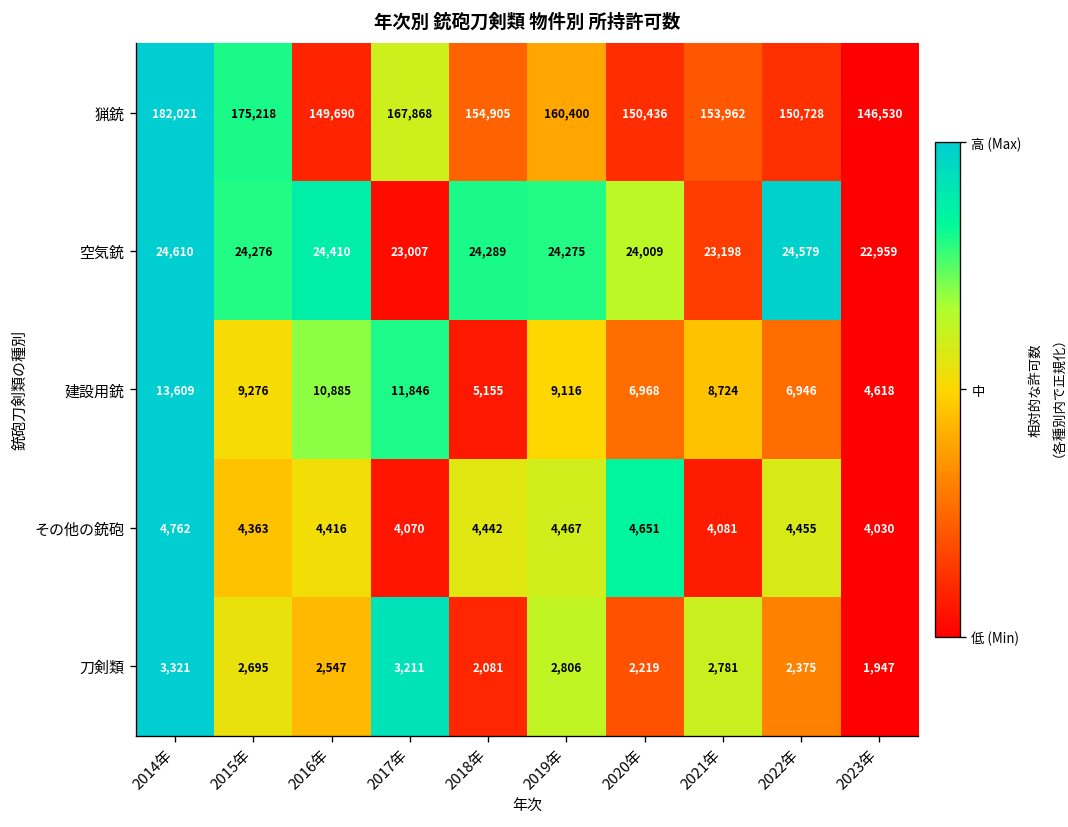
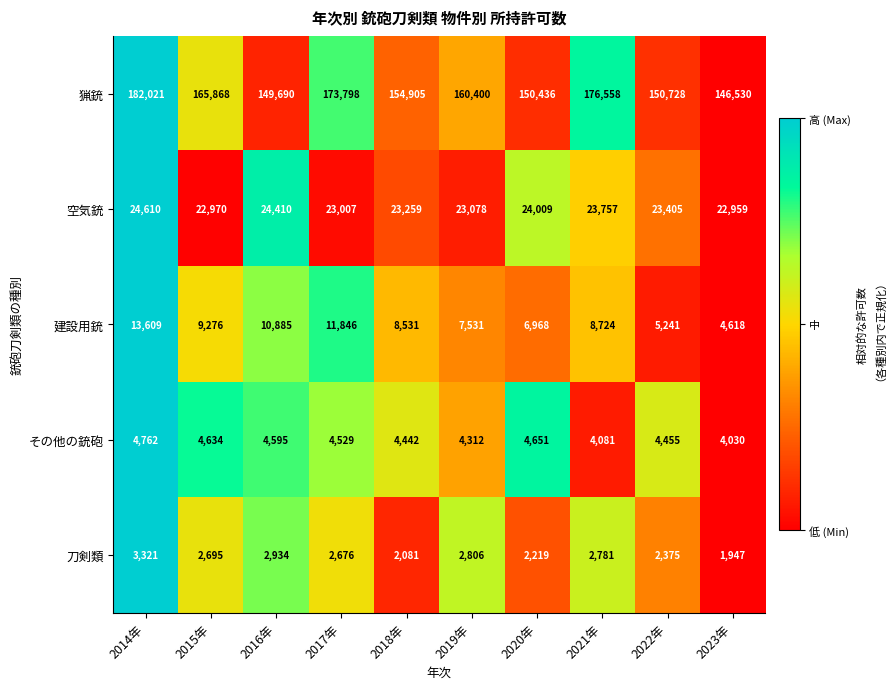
  {
    "猟銃": {
      "2014年": "182,021",
-     "2015年": "175,218",
+     "2015年": "165,868",
      "2016年": "149,690",
-     "2017年": "167,868",
+     "2017年": "173,798",
      "2018年": "154,905",
      "2019年": "160,400",
      "2020年": "150,436",
-     "2021年": "153,962",
+     "2021年": "176,558",
      "2022年": "150,728",
      "2023年": "146,530"
    },
    "空気銃": {
      "2014年": "24,610",
-     "2015年": "24,276",
+     "2015年": "22,970",
      "2016年": "24,410",
      "2017年": "23,007",
-     "2018年": "24,289",
-     "2019年": "24,275",
+     "2018年": "23,259",
+     "2019年": "23,078",
      "2020年": "24,009",
-     "2021年": "23,198",
-     "2022年": "24,579",
+     "2021年": "23,757",
+     "2022年": "23,405",
      "2023年": "22,959"
    },
    "建設用銃": {
      "2014年": "13,609",
      "2015年": "9,276",
      "2016年": "10,885",
      "2017年": "11,846",
-     "2018年": "5,155",
-     "2019年": "9,116",
+     "2018年": "8,531",
+     "2019年": "7,531",
      "2020年": "6,968",
      "2021年": "8,724",
-     "2022年": "6,946",
+     "2022年": "5,241",
      "2023年": "4,618"
    },
    "その他の銃砲": {
      "2014年": "4,762",
-     "2015年": "4,363",
-     "2016年": "4,416",
-     "2017年": "4,070",
+     "2015年": "4,634",
+     "2016年": "4,595",
+     "2017年": "4,529",
      "2018年": "4,442",
-     "2019年": "4,467",
+     "2019年": "4,312",
      "2020年": "4,651",
      "2021年": "4,081",
      "2022年": "4,455",
      "2023年": "4,030"
    },
    "刀剣類": {
      "2014年": "3,321",
      "2015年": "2,695",
-     "2016年": "2,547",
-     "2017年": "3,211",
+     "2016年": "2,934",
+     "2017年": "2,676",
      "2018年": "2,081",
      "2019年": "2,806",
      "2020年": "2,219",
      "2021年": "2,781",
      "2022年": "2,375",
      "2023年": "1,947"
    }
  }
